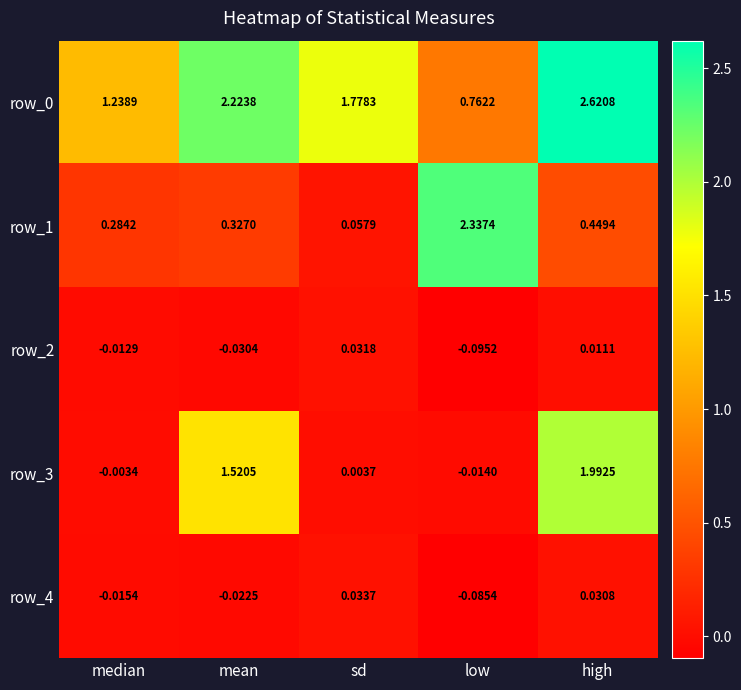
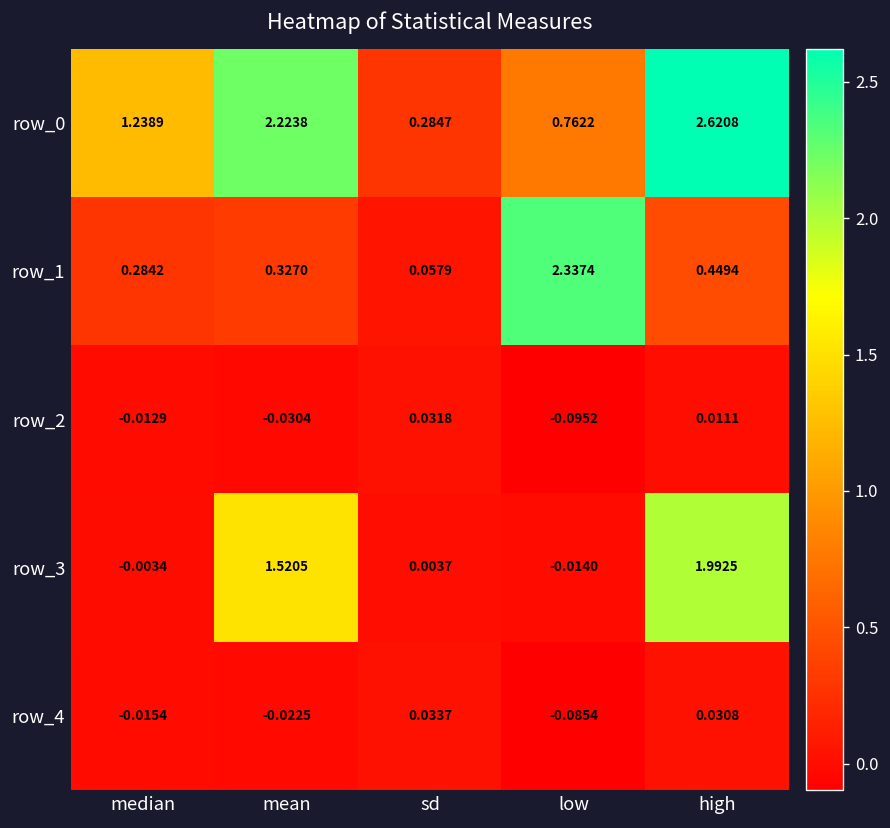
  {
    "row_0": {
      "median": 1.2389,
      "mean": 2.2238,
-     "sd": 1.7783,
+     "sd": 0.2847,
      "low": 0.7622,
      "high": 2.6208
    },
    "row_1": {
      "median": 0.2842,
      "mean": 0.3270,
      "sd": 0.0579,
      "low": 2.3374,
      "high": 0.4494
    },
    "row_2": {
      "median": -0.0129,
      "mean": -0.0304,
      "sd": 0.0318,
      "low": -0.0952,
      "high": 0.0111
    },
    "row_3": {
      "median": -0.0034,
      "mean": 1.5205,
      "sd": 0.0037,
      "low": -0.0140,
      "high": 1.9925
    },
    "row_4": {
      "median": -0.0154,
      "mean": -0.0225,
      "sd": 0.0337,
      "low": -0.0854,
      "high": 0.0308
    }
  }
